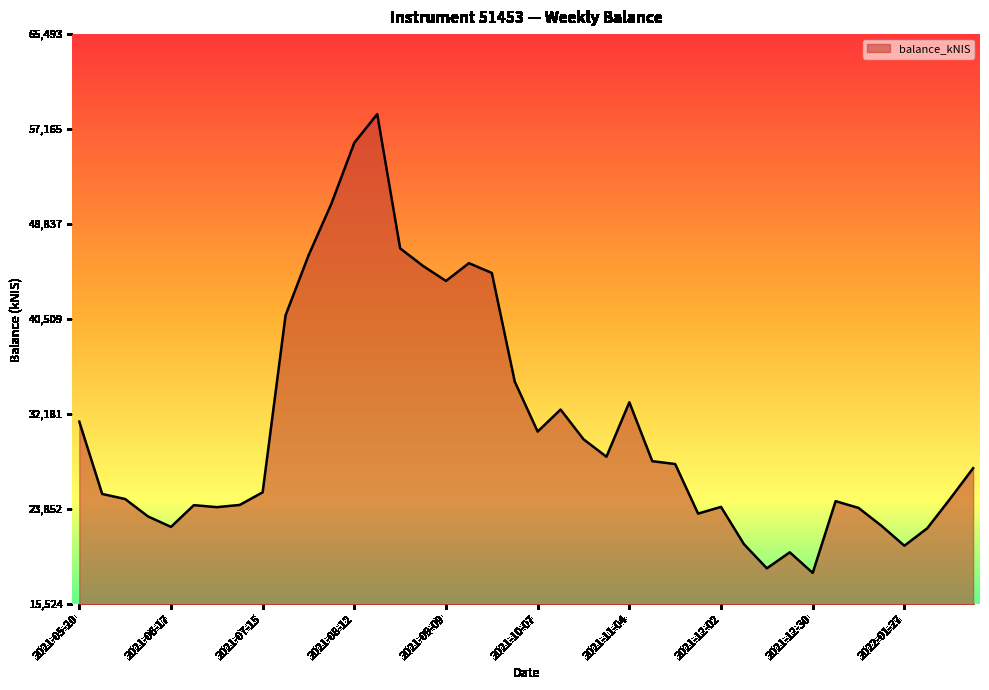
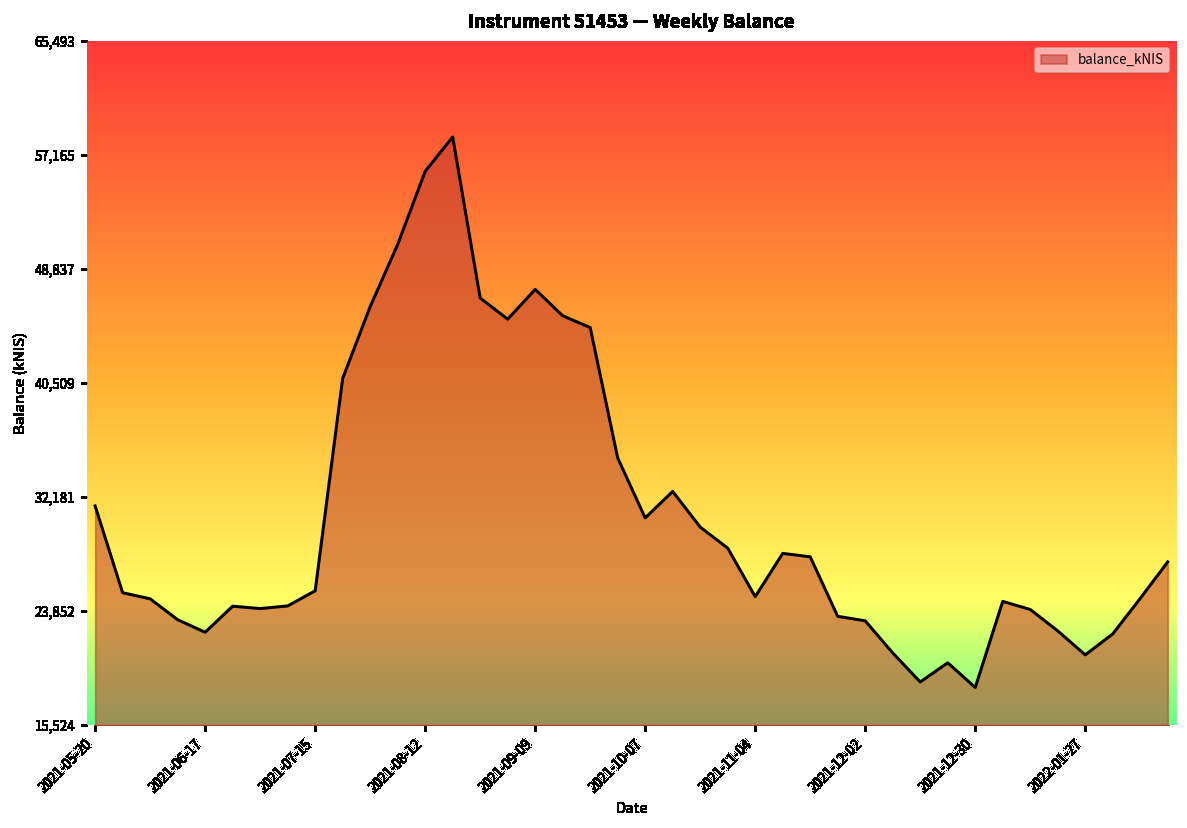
  {
    "2021-05-20": "31,500",
    "2021-06-17": "22,300",
    "2021-07-15": "25,300",
    "2021-08-12": "56,000",
-   "2021-09-09": "43,900",
+   "2021-09-09": "47,300",
    "2021-10-07": "30,700",
-   "2021-11-04": "33,200",
-   "2021-12-02": "24,100",
+   "2021-11-04": "24,900",
+   "2021-12-02": "23,100",
    "2021-12-30": "18,300",
    "2022-01-27": "20,600"
  }
